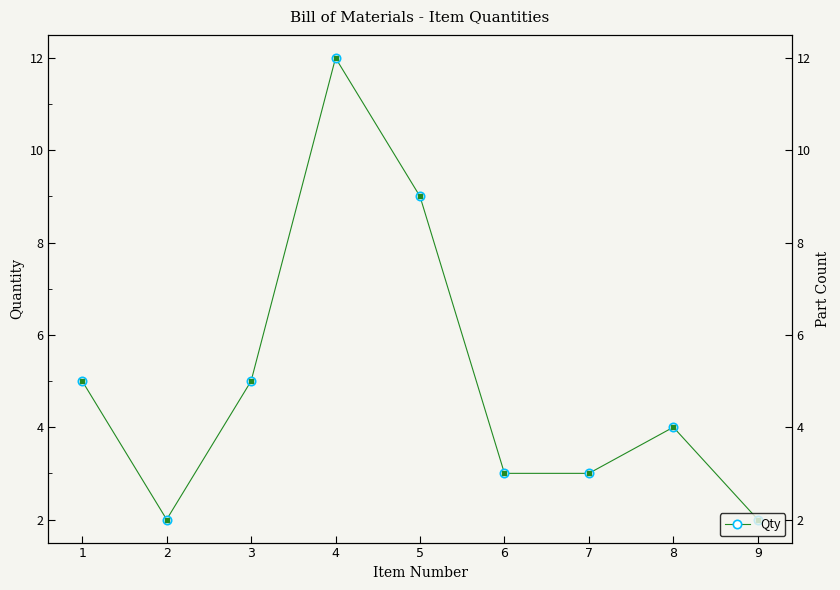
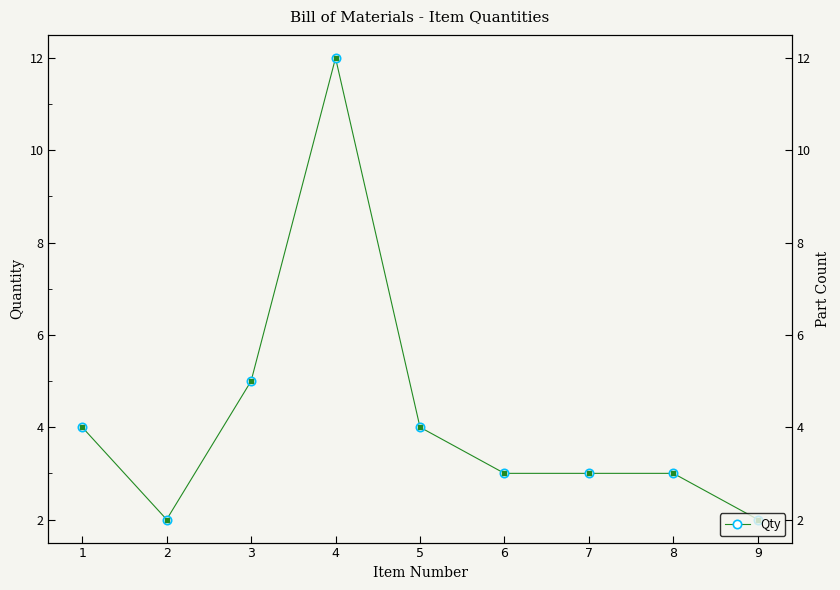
  {
-   "1": 5,
+   "1": 4,
    "2": 2,
    "3": 5,
    "4": 12,
-   "5": 9,
+   "5": 4,
    "6": 3,
    "7": 3,
-   "8": 4
+   "8": 3
  }
